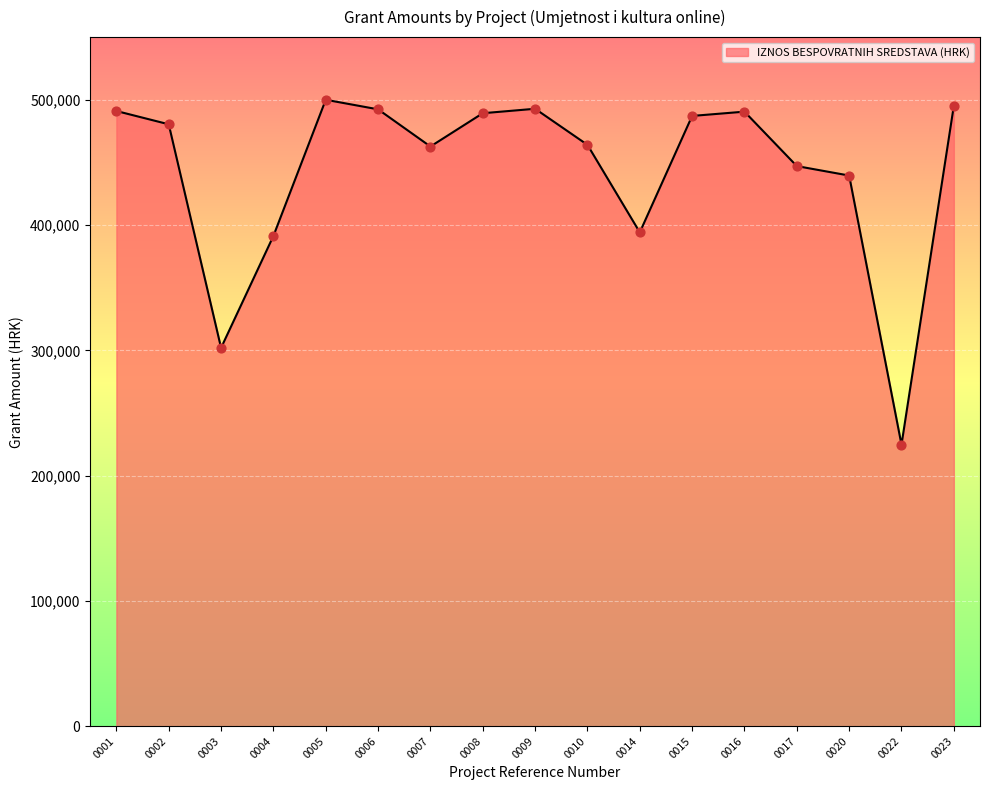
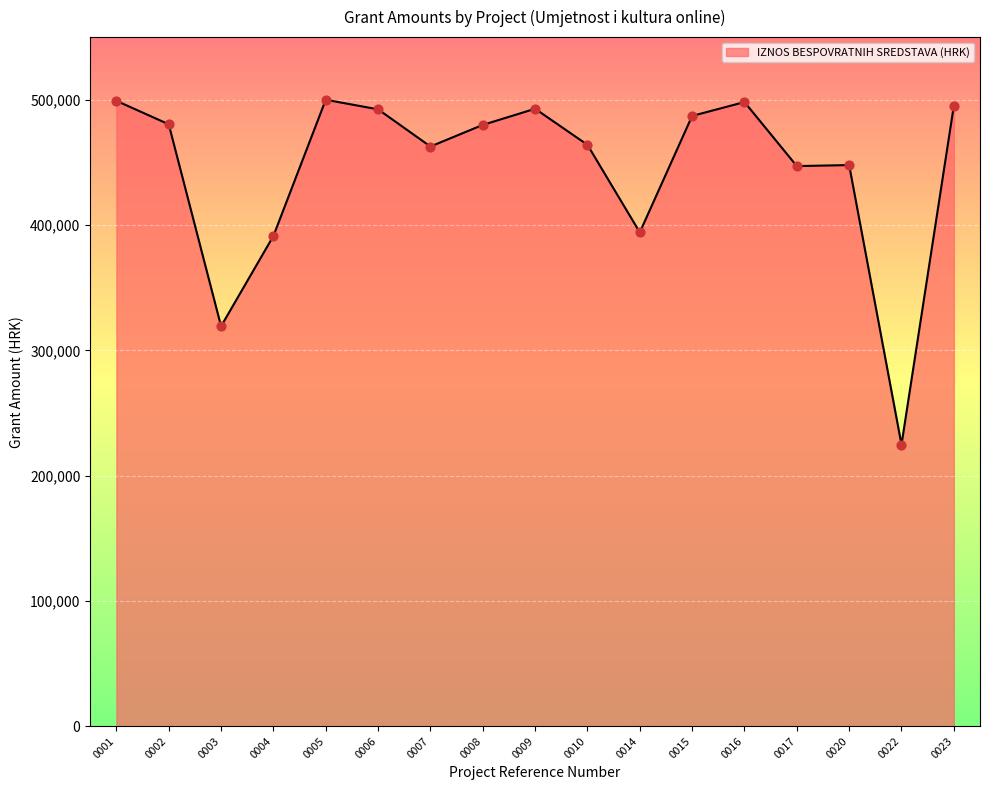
  {
-   "0001": "491,000",
+   "0001": "499,000",
    "0002": "480,000",
-   "0003": "302,000",
+   "0003": "319,000",
    "0004": "391,000",
    "0005": "500,000",
    "0006": "492,000",
    "0007": "463,000",
-   "0008": "489,000",
+   "0008": "480,000",
    "0009": "493,000",
    "0010": "464,000",
    "0014": "394,000",
    "0015": "487,000",
-   "0016": "490,000",
+   "0016": "498,000",
    "0017": "447,000",
-   "0020": "439,000",
+   "0020": "448,000",
    "0022": "225,000",
    "0023": "495,000"
  }
